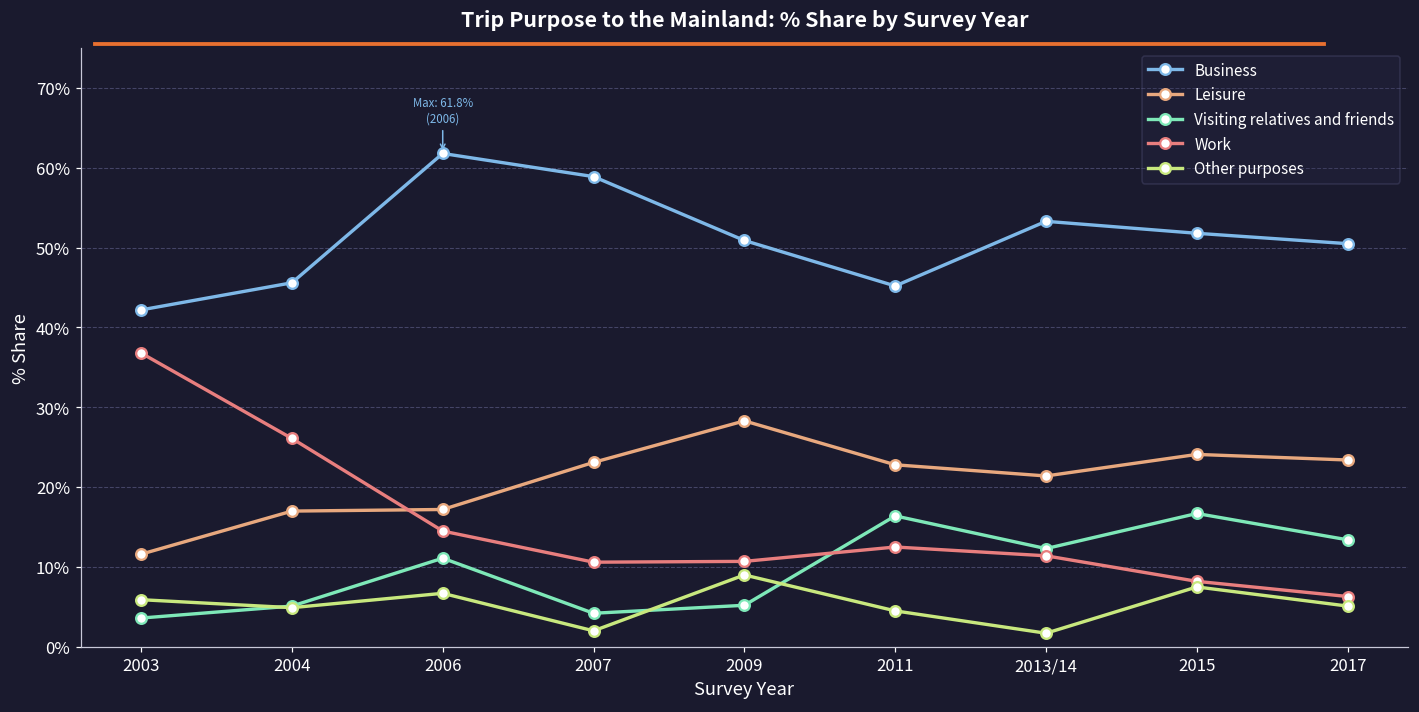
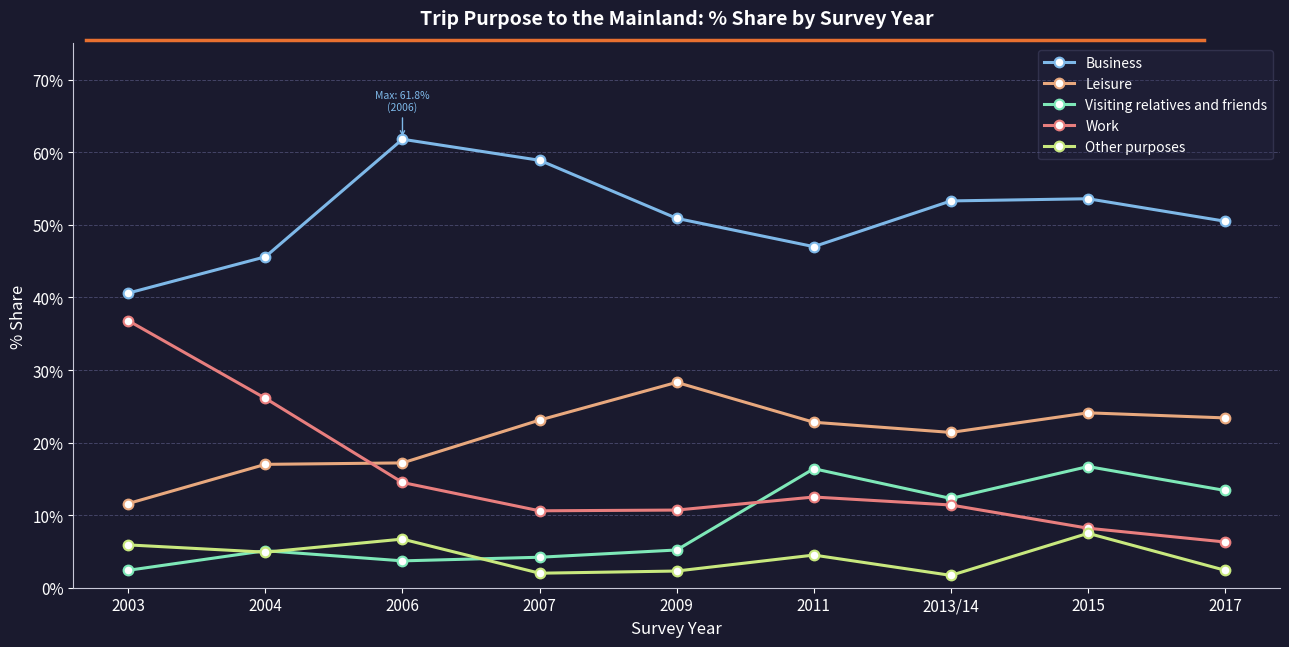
  {
    "Business": {
-     "2003": "42%",
+     "2003": "41%",
      "2004": "46%",
      "2007": "59%",
      "2009": "51%",
-     "2011": "45%",
+     "2011": "47%",
      "2013/14": "53%",
-     "2015": "52%",
+     "2015": "54%",
      "2017": "51%"
    },
    "Visiting relatives and friends": {
-     "2003": "4%",
-     "2006": "11%",
+     "2003": "2%",
+     "2006": "4%",
      "2007": "4%",
      "2009": "5%",
      "2011": "16%",
      "2013/14": "12%",
      "2015": "17%",
      "2017": "13%"
    },
    "Other purposes": {
      "2003": "6%",
      "2006": "7%",
      "2007": "2%",
-     "2009": "9%",
+     "2009": "2%",
      "2011": "5%",
      "2013/14": "2%",
      "2015": "8%",
-     "2017": "5%"
+     "2017": "2%"
    }
  }
